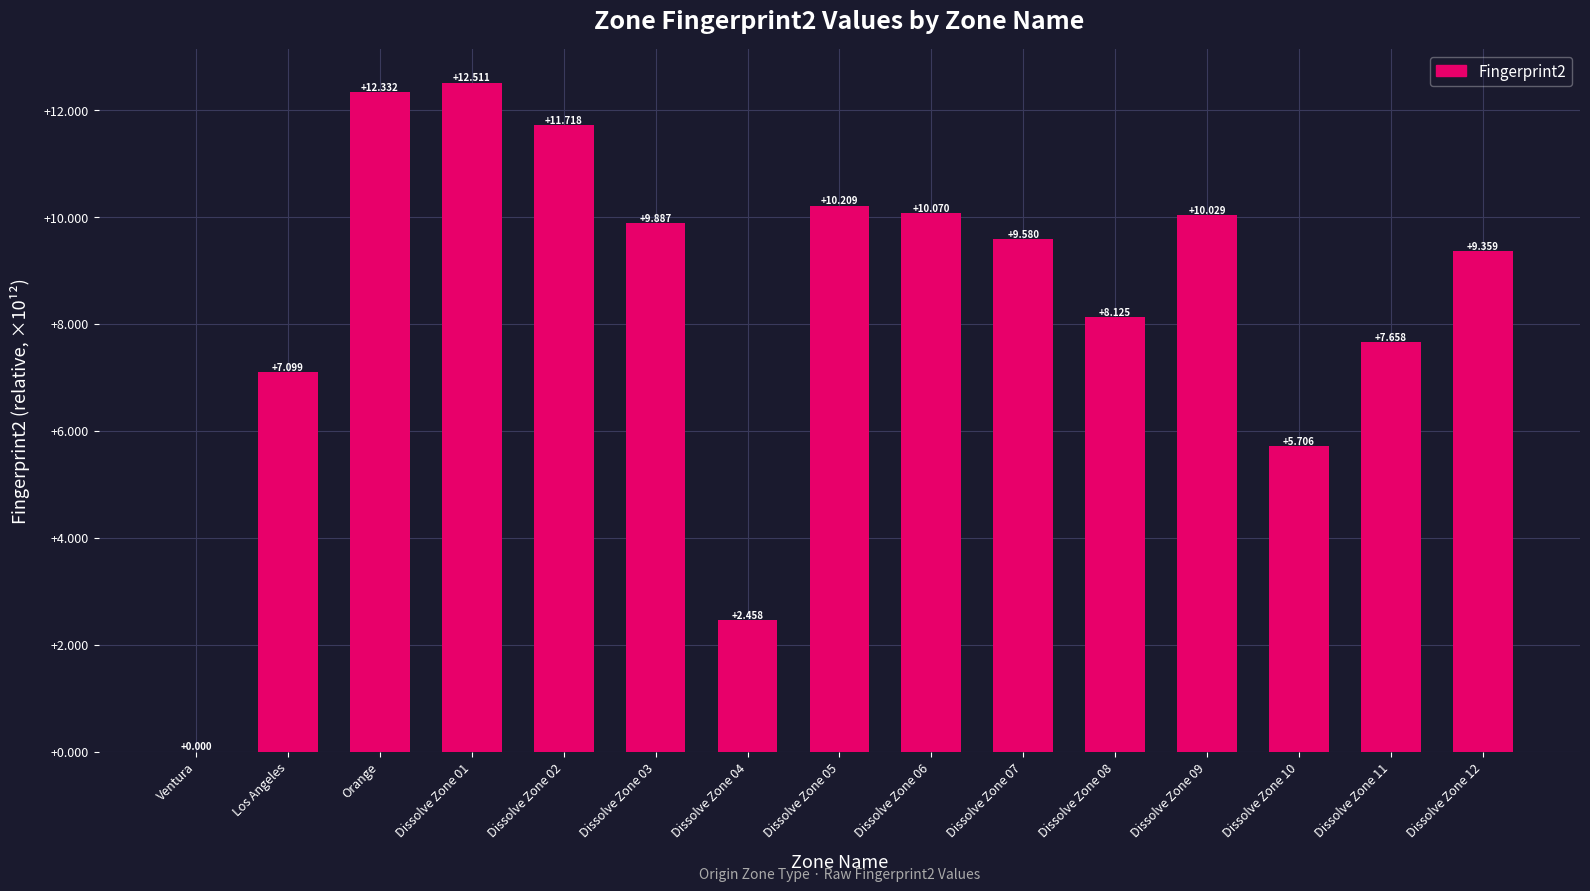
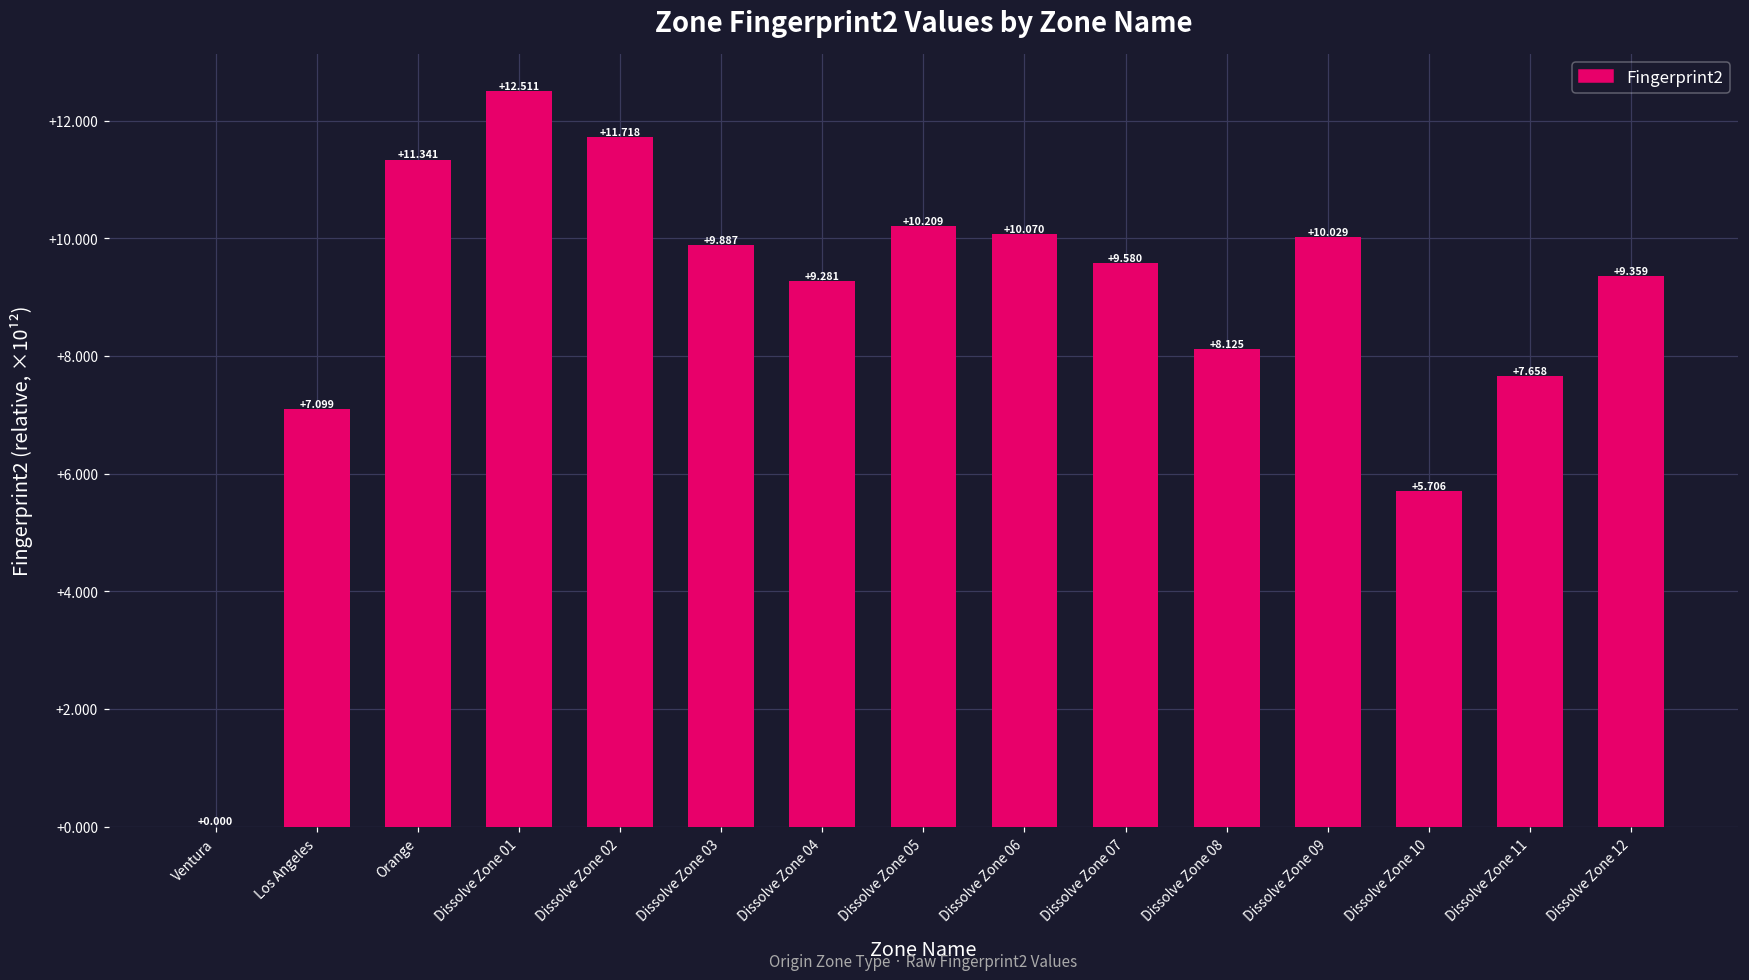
  {
    "Ventura": "+0.000",
    "Los Angeles": "+7.099",
-   "Orange": "+12.332",
+   "Orange": "+11.341",
    "Dissolve Zone 01": "+12.511",
    "Dissolve Zone 02": "+11.718",
    "Dissolve Zone 03": "+9.887",
-   "Dissolve Zone 04": "+2.458",
+   "Dissolve Zone 04": "+9.281",
    "Dissolve Zone 05": "+10.209",
    "Dissolve Zone 06": "+10.070",
    "Dissolve Zone 07": "+9.580",
    "Dissolve Zone 08": "+8.125",
    "Dissolve Zone 09": "+10.029",
    "Dissolve Zone 10": "+5.706",
    "Dissolve Zone 11": "+7.658",
    "Dissolve Zone 12": "+9.359"
  }
